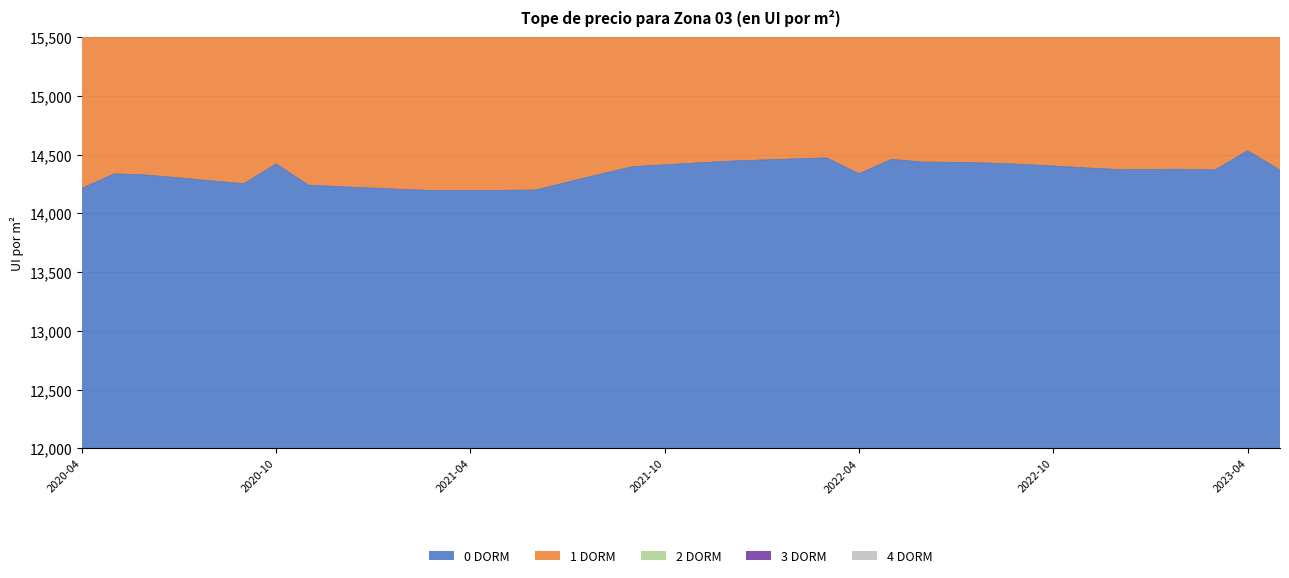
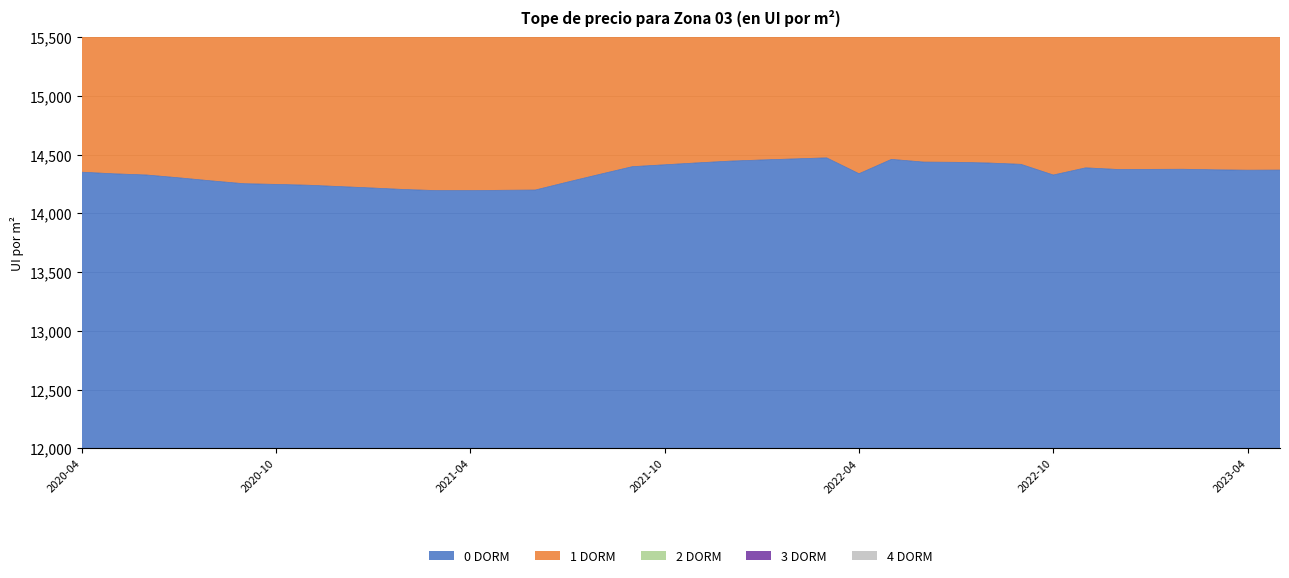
  {
    "0 DORM": {
-     "2020-04": "14,210",
-     "2020-10": "14,420",
+     "2020-04": "14,350",
+     "2020-10": "14,250",
      "2021-04": "14,190",
      "2021-10": "14,410",
      "2022-04": "14,340",
-     "2022-10": "14,400",
-     "2023-04": "14,530"
+     "2022-10": "14,330",
+     "2023-04": "14,370"
    }
  }
